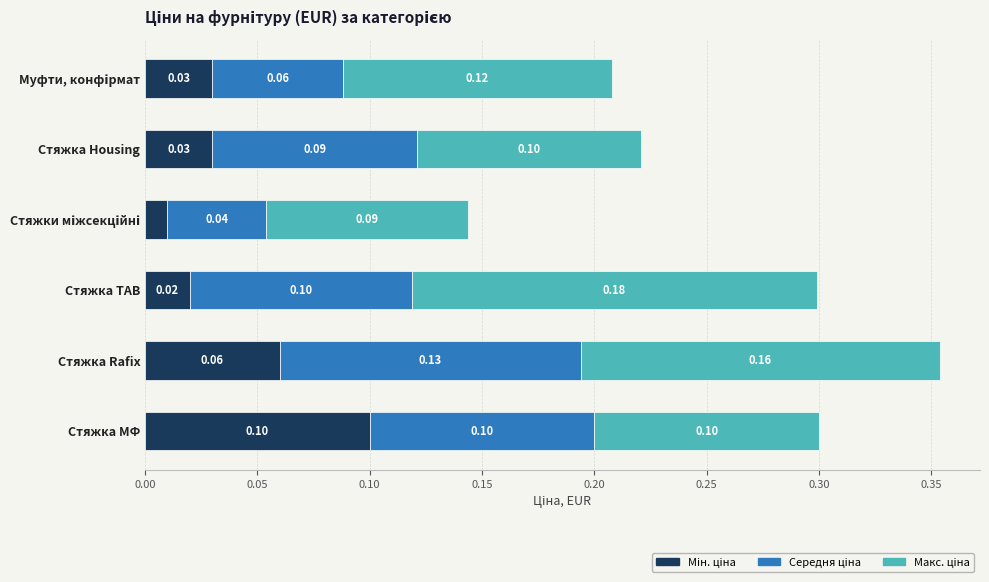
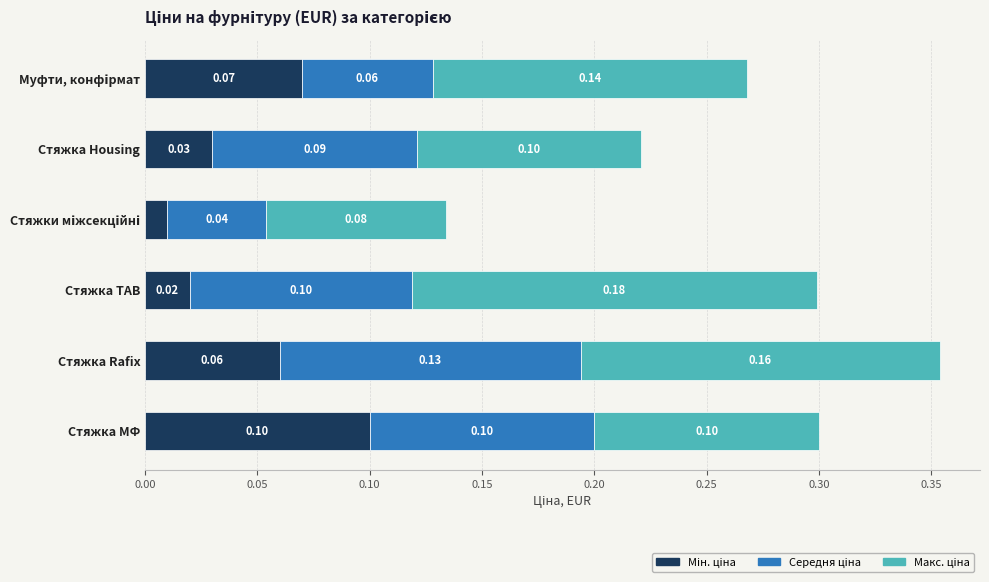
  {
    "Мін. ціна": {
-     "Муфти, конфірмат": 0.03,
+     "Муфти, конфірмат": 0.07,
      "Стяжка Housing": 0.03,
      "Стяжка ТАВ": 0.02,
      "Стяжка Rafix": 0.06,
      "Стяжка МФ": 0.10
    },
    "Середня ціна": {
      "Муфти, конфірмат": 0.06,
      "Стяжка Housing": 0.09,
      "Стяжки міжсекційні": 0.04,
      "Стяжка ТАВ": 0.10,
      "Стяжка Rafix": 0.13,
      "Стяжка МФ": 0.10
    },
    "Макс. ціна": {
-     "Муфти, конфірмат": 0.12,
+     "Муфти, конфірмат": 0.14,
      "Стяжка Housing": 0.10,
-     "Стяжки міжсекційні": 0.09,
+     "Стяжки міжсекційні": 0.08,
      "Стяжка ТАВ": 0.18,
      "Стяжка Rafix": 0.16,
      "Стяжка МФ": 0.10
    }
  }
